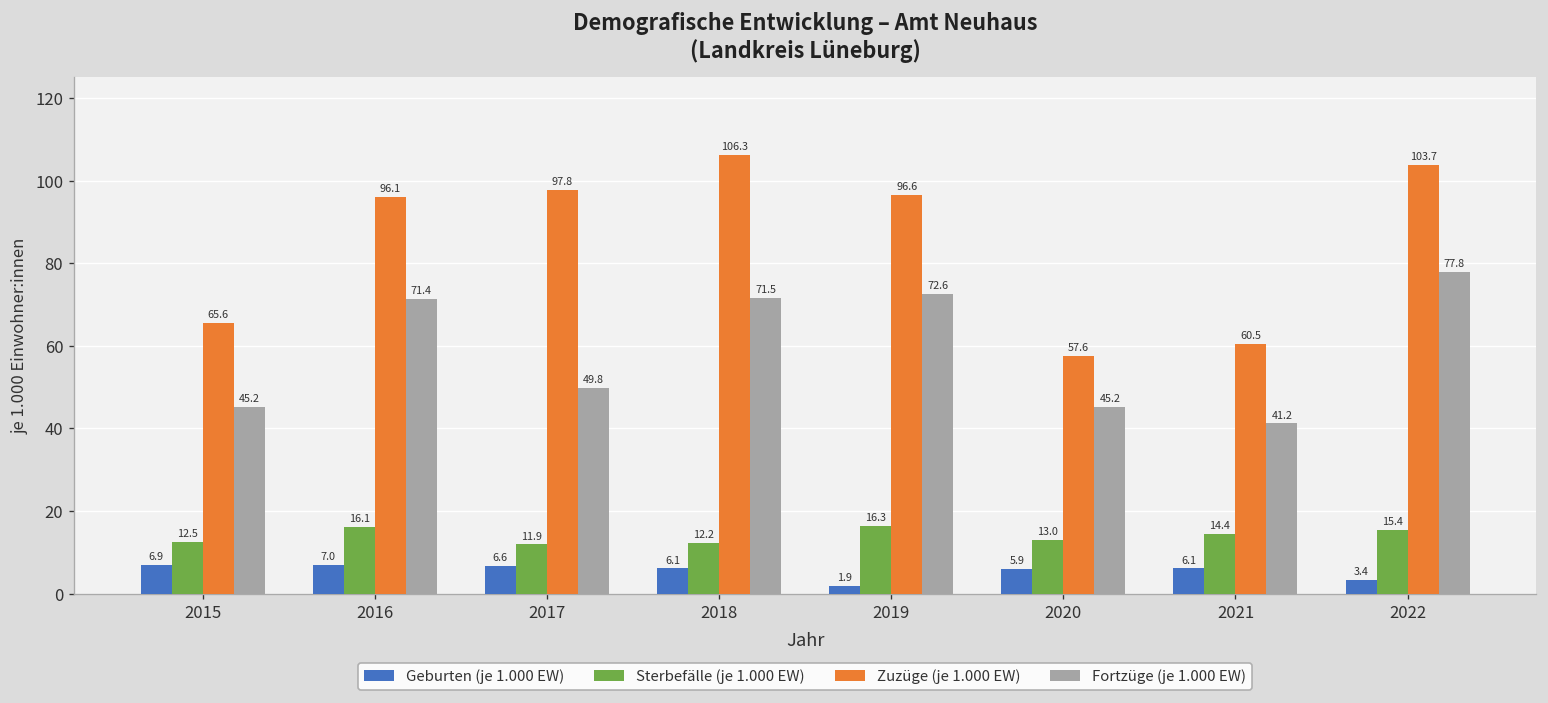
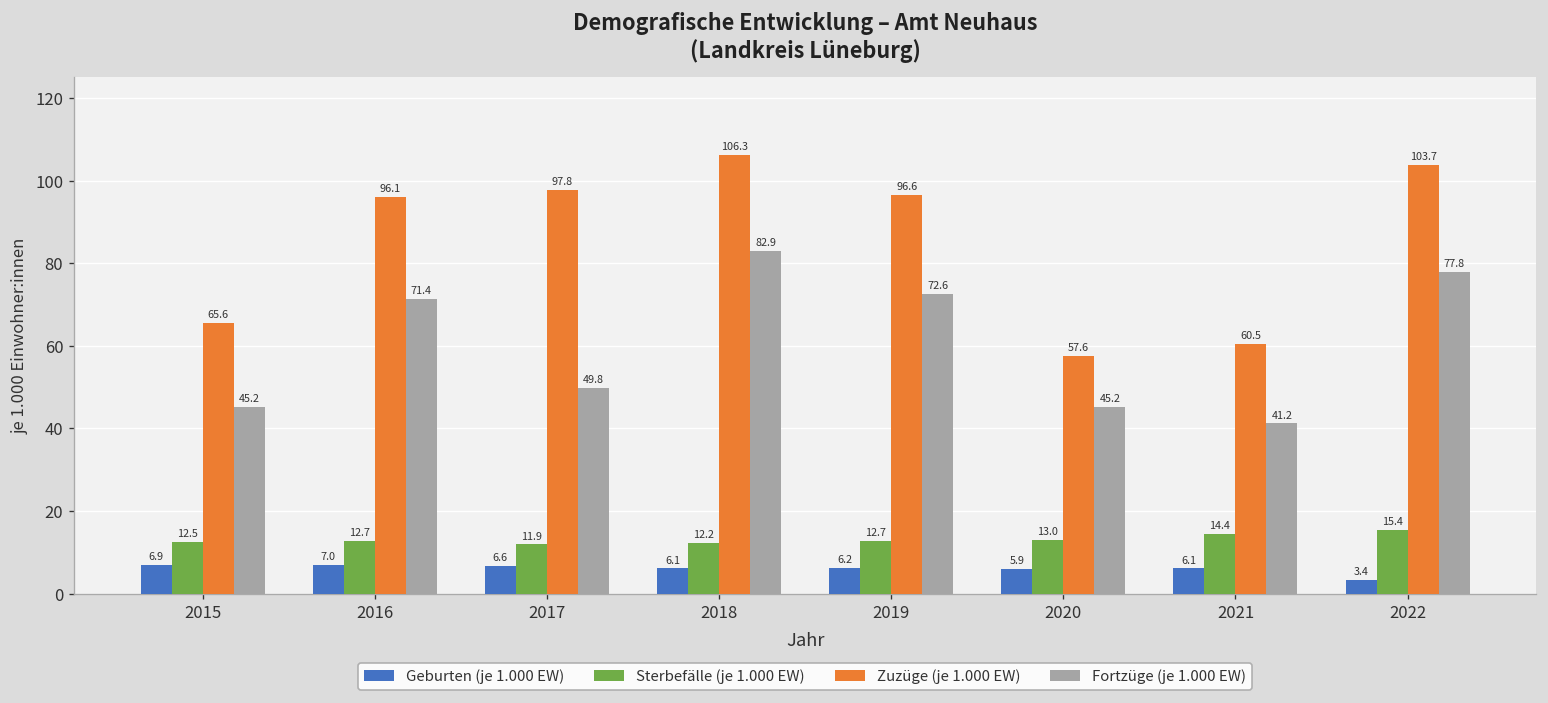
  {
    "Geburten (je 1.000 EW)": {
      "2015": 6.9,
      "2016": 7.0,
      "2017": 6.6,
      "2018": 6.1,
-     "2019": 1.9,
+     "2019": 6.2,
      "2020": 5.9,
      "2021": 6.1,
      "2022": 3.4
    },
    "Sterbefälle (je 1.000 EW)": {
      "2015": 12.5,
-     "2016": 16.1,
+     "2016": 12.7,
      "2017": 11.9,
      "2018": 12.2,
-     "2019": 16.3,
+     "2019": 12.7,
      "2020": 13.0,
      "2021": 14.4,
      "2022": 15.4
    },
    "Zuzüge (je 1.000 EW)": {
      "2015": 65.6,
      "2016": 96.1,
      "2017": 97.8,
      "2018": 106.3,
      "2019": 96.6,
      "2020": 57.6,
      "2021": 60.5,
      "2022": 103.7
    },
    "Fortzüge (je 1.000 EW)": {
      "2015": 45.2,
      "2016": 71.4,
      "2017": 49.8,
-     "2018": 71.5,
+     "2018": 82.9,
      "2019": 72.6,
      "2020": 45.2,
      "2021": 41.2,
      "2022": 77.8
    }
  }
